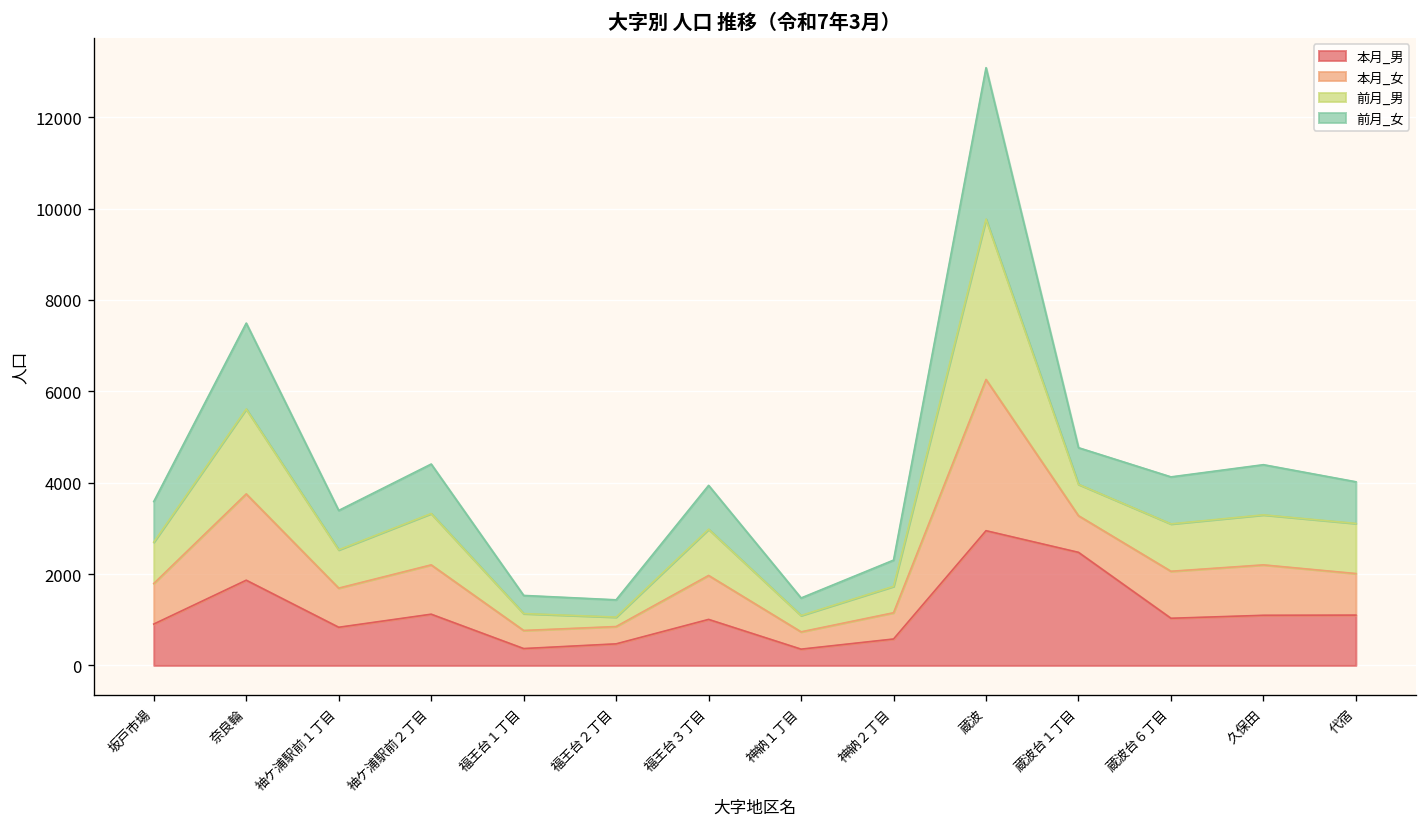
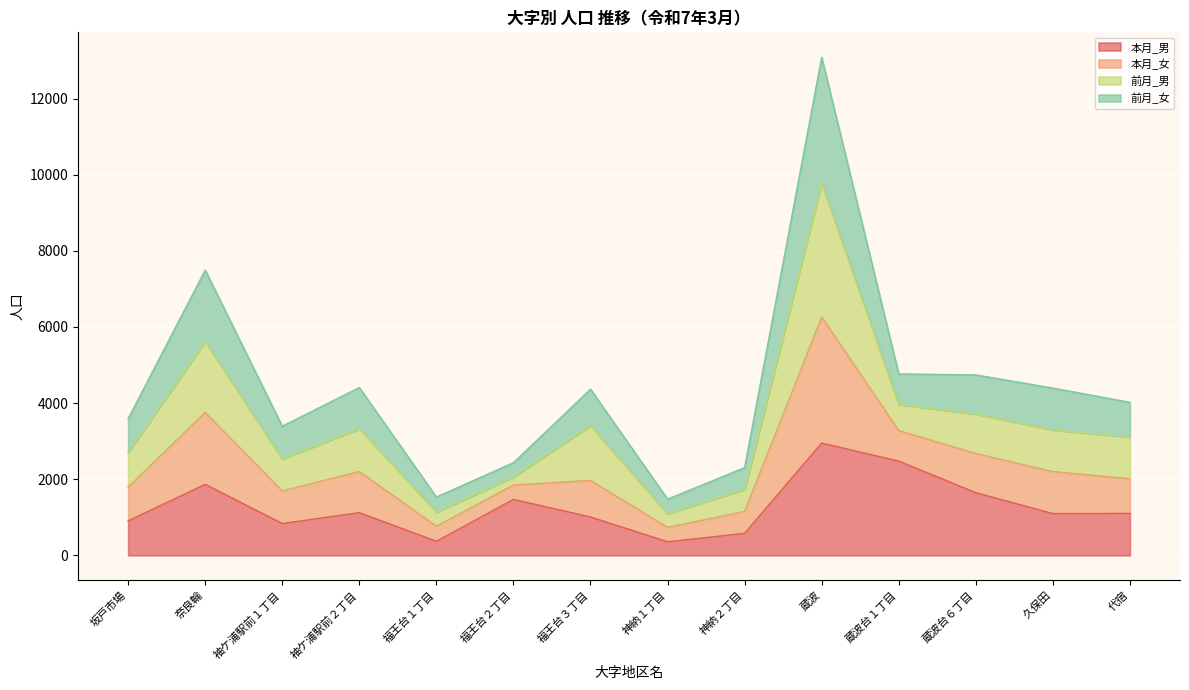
  {
    "本月_男": {
      "坂戸市場": 900,
      "奈良輪": 1900,
      "袖ケ浦駅前１丁目": 800,
      "袖ケ浦駅前２丁目": 1100,
      "福王台１丁目": 400,
-     "福王台２丁目": 500,
+     "福王台２丁目": 1500,
      "福王台３丁目": 1000,
      "神納１丁目": 400,
      "神納２丁目": 600,
      "蔵波": 2900,
      "蔵波台１丁目": 2500,
-     "蔵波台６丁目": 1000,
+     "蔵波台６丁目": 1600,
      "久保田": 1100,
      "代宿": 1100
    },
    "本月_女": {
      "坂戸市場": 900,
      "奈良輪": 1900,
      "袖ケ浦駅前１丁目": 900,
      "袖ケ浦駅前２丁目": 1100,
      "福王台１丁目": 400,
      "福王台２丁目": 400,
      "福王台３丁目": 1000,
      "神納１丁目": 400,
      "神納２丁目": 600,
      "蔵波": 3300,
      "蔵波台１丁目": 800,
      "蔵波台６丁目": 1000,
      "久保田": 1100,
      "代宿": 900
    },
    "前月_男": {
      "坂戸市場": 900,
      "奈良輪": 1900,
      "袖ケ浦駅前１丁目": 800,
      "袖ケ浦駅前２丁目": 1100,
      "福王台１丁目": 400,
      "福王台２丁目": 200,
-     "福王台３丁目": 1000,
+     "福王台３丁目": 1400,
      "神納１丁目": 400,
      "神納２丁目": 600,
      "蔵波": 3500,
      "蔵波台１丁目": 700,
      "蔵波台６丁目": 1000,
      "久保田": 1100,
      "代宿": 1100
    },
    "前月_女": {
      "坂戸市場": 900,
      "奈良輪": 1900,
      "袖ケ浦駅前１丁目": 900,
      "袖ケ浦駅前２丁目": 1100,
      "福王台１丁目": 400,
      "福王台２丁目": 400,
      "福王台３丁目": 1000,
      "神納１丁目": 400,
      "神納２丁目": 600,
      "蔵波": 3300,
      "蔵波台１丁目": 800,
      "蔵波台６丁目": 1000,
      "久保田": 1100,
      "代宿": 900
    }
  }
